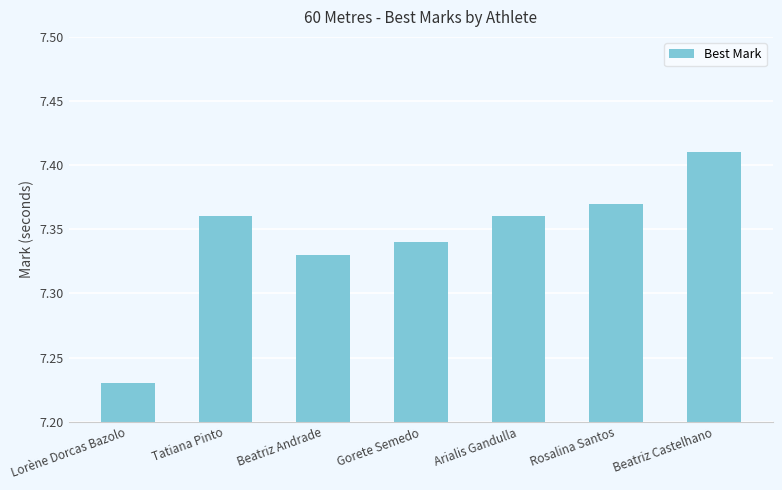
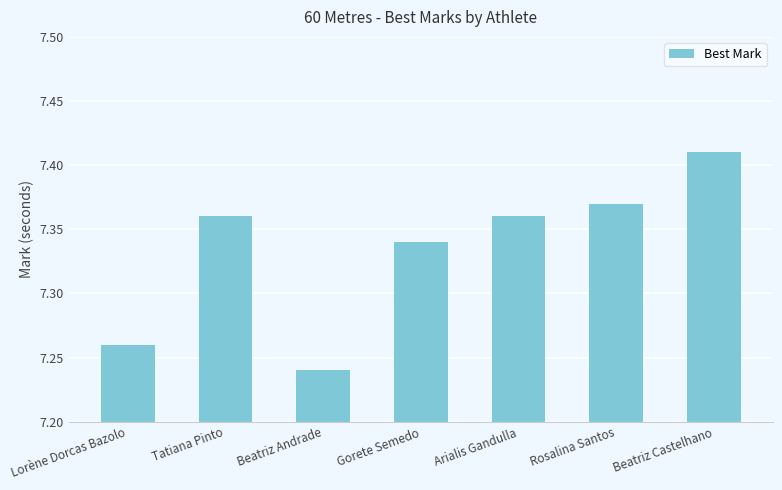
  {
-   "Lorène Dorcas Bazolo": 7.23,
+   "Lorène Dorcas Bazolo": 7.26,
    "Tatiana Pinto": 7.36,
-   "Beatriz Andrade": 7.33,
+   "Beatriz Andrade": 7.24,
    "Gorete Semedo": 7.34,
    "Arialis Gandulla": 7.36,
    "Rosalina Santos": 7.37,
    "Beatriz Castelhano": 7.41
  }
